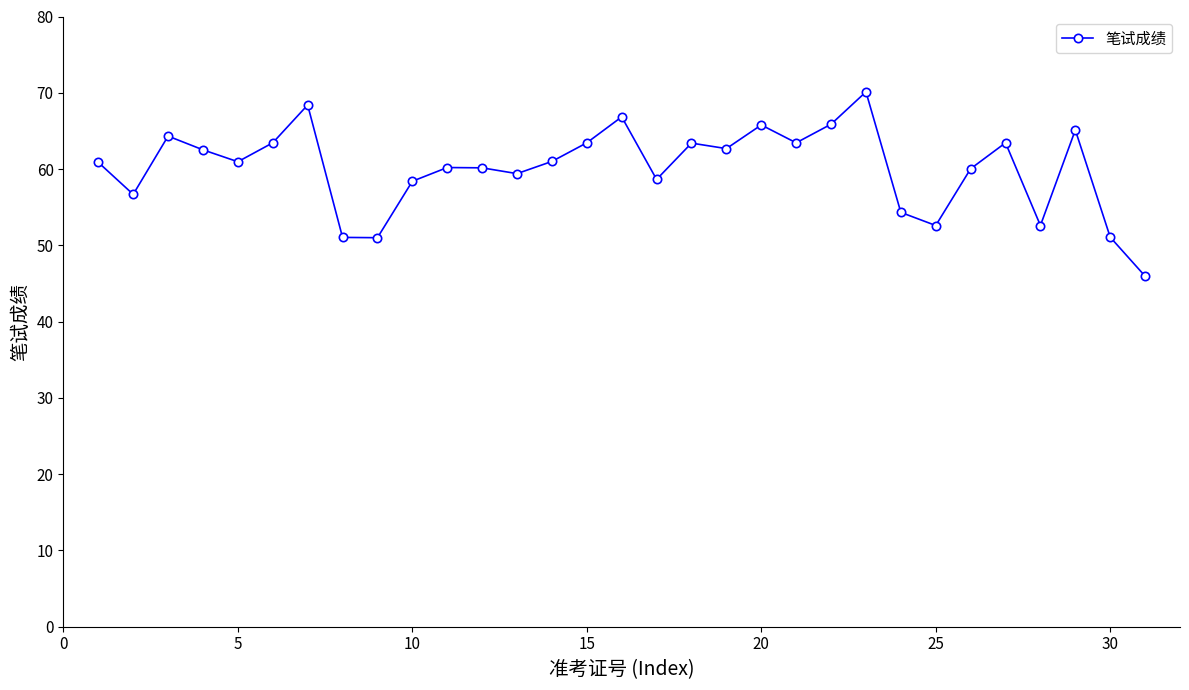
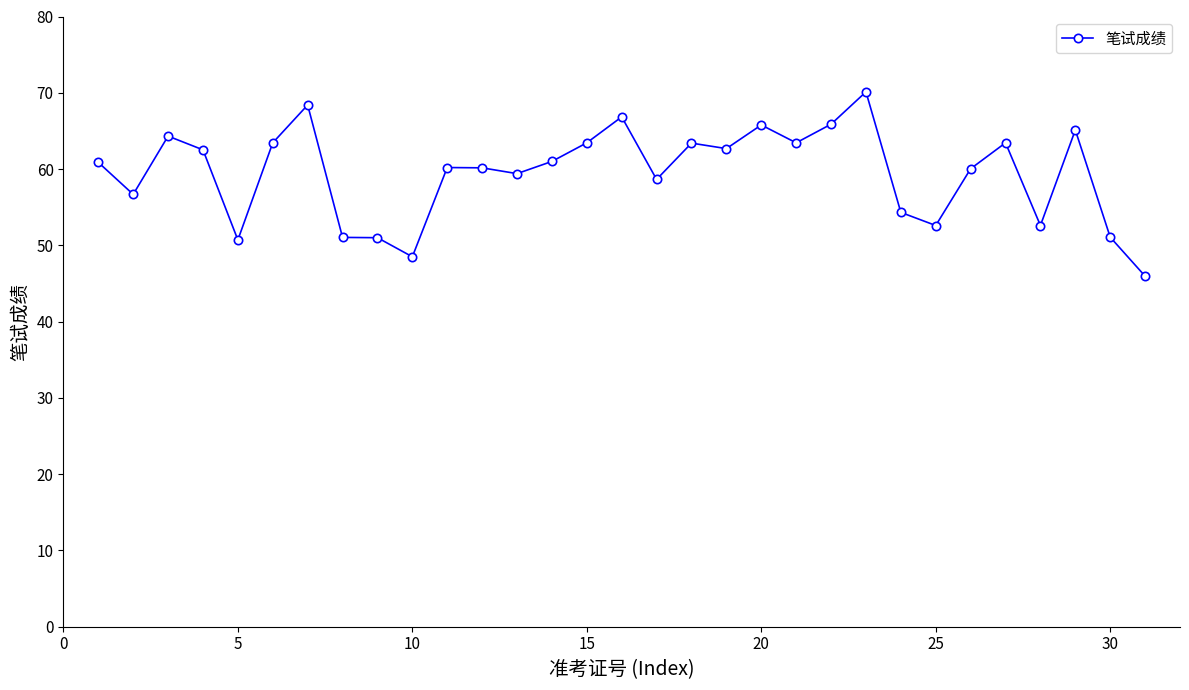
  {
-   "5": 61,
-   "10": 58,
+   "5": 51,
+   "10": 49,
    "15": 63,
    "20": 66,
    "25": 53,
    "30": 51
  }
